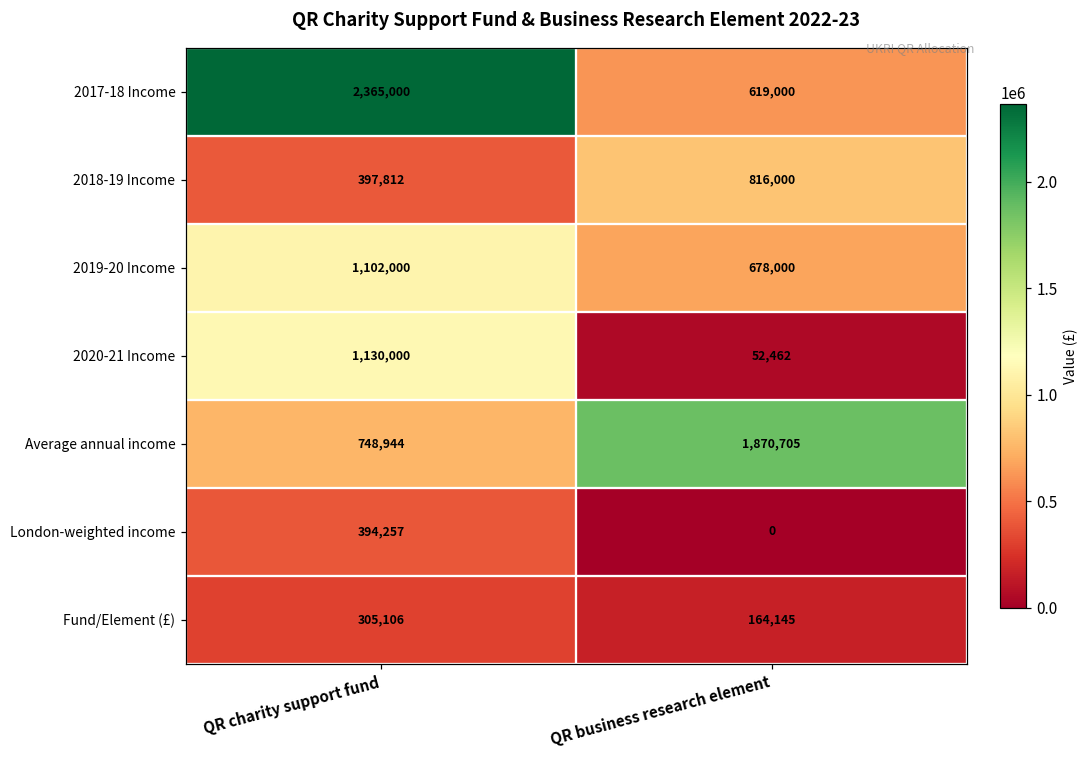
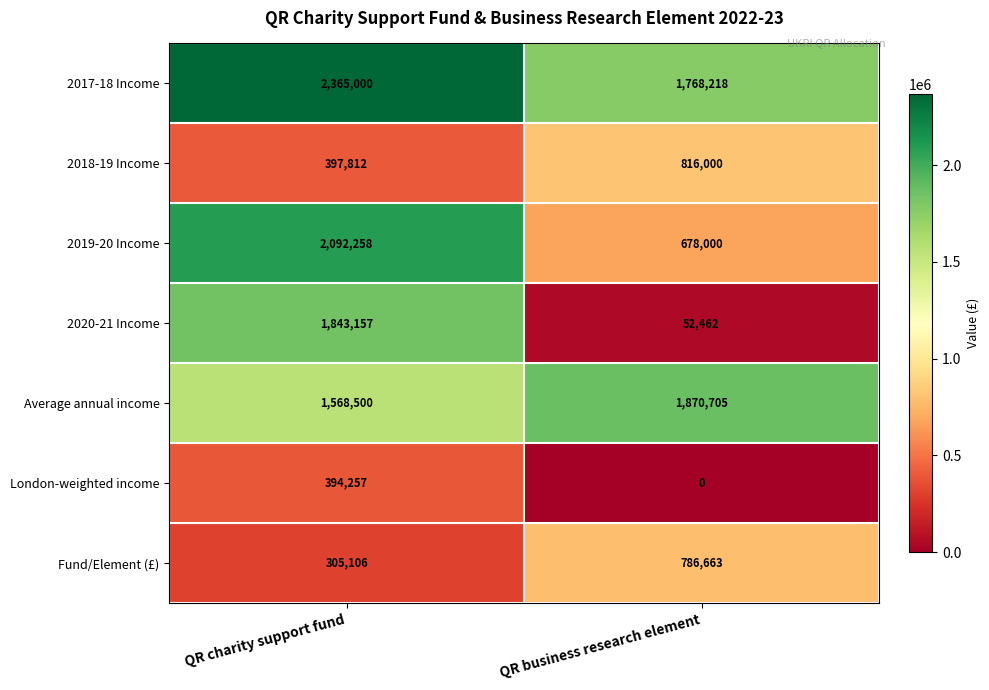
  {
    "2017-18 Income": {
      "QR charity support fund": "2,365,000",
-     "QR business research element": "619,000"
+     "QR business research element": "1,768,218"
    },
    "2018-19 Income": {
      "QR charity support fund": "397,812",
      "QR business research element": "816,000"
    },
    "2019-20 Income": {
-     "QR charity support fund": "1,102,000",
+     "QR charity support fund": "2,092,258",
      "QR business research element": "678,000"
    },
    "2020-21 Income": {
-     "QR charity support fund": "1,130,000",
+     "QR charity support fund": "1,843,157",
      "QR business research element": "52,462"
    },
    "Average annual income": {
-     "QR charity support fund": "748,944",
+     "QR charity support fund": "1,568,500",
      "QR business research element": "1,870,705"
    },
    "London-weighted income": {
      "QR charity support fund": "394,257",
      "QR business research element": "0"
    },
    "Fund/Element (£)": {
      "QR charity support fund": "305,106",
-     "QR business research element": "164,145"
+     "QR business research element": "786,663"
    }
  }
